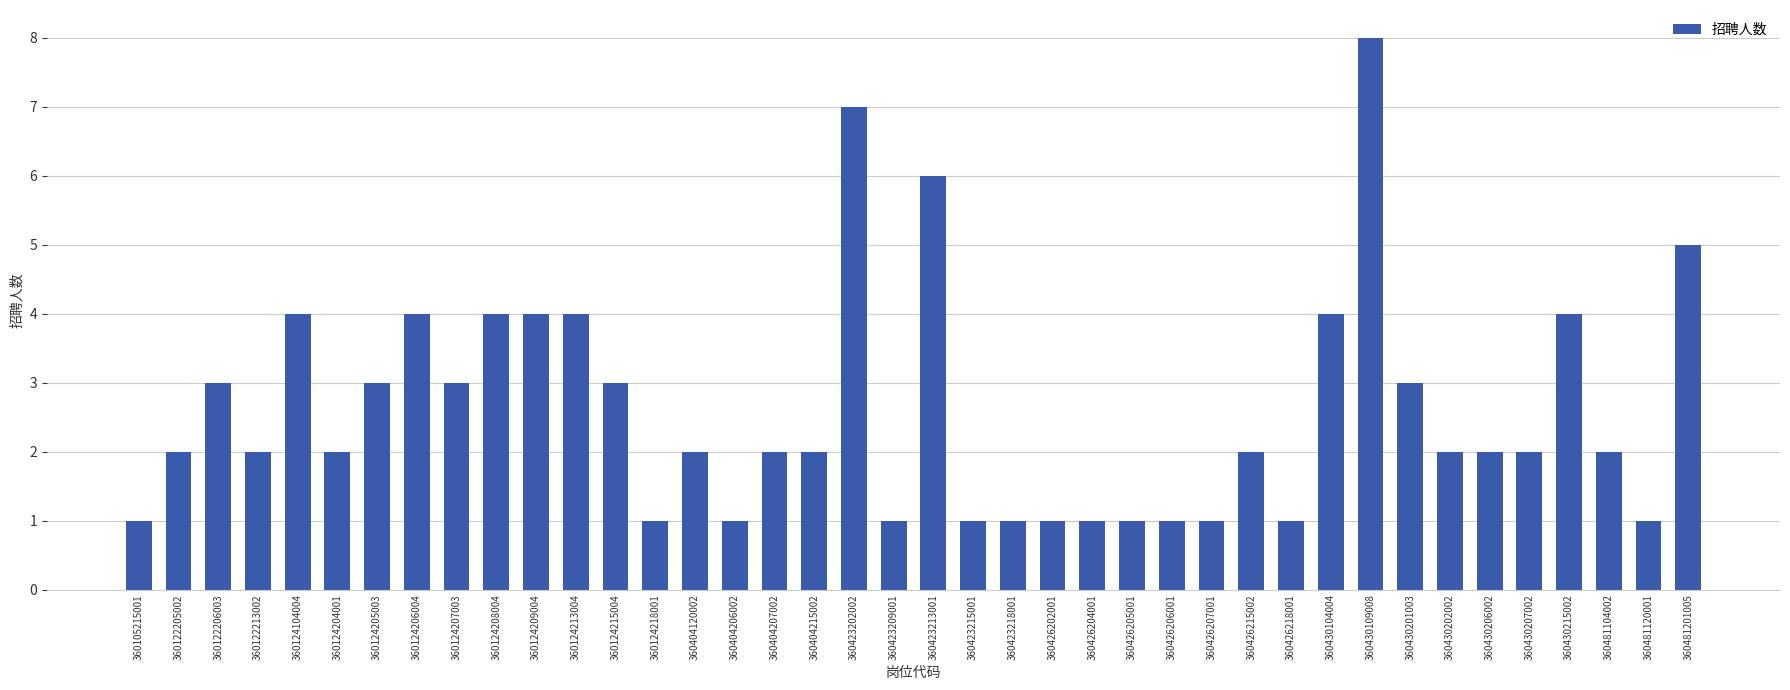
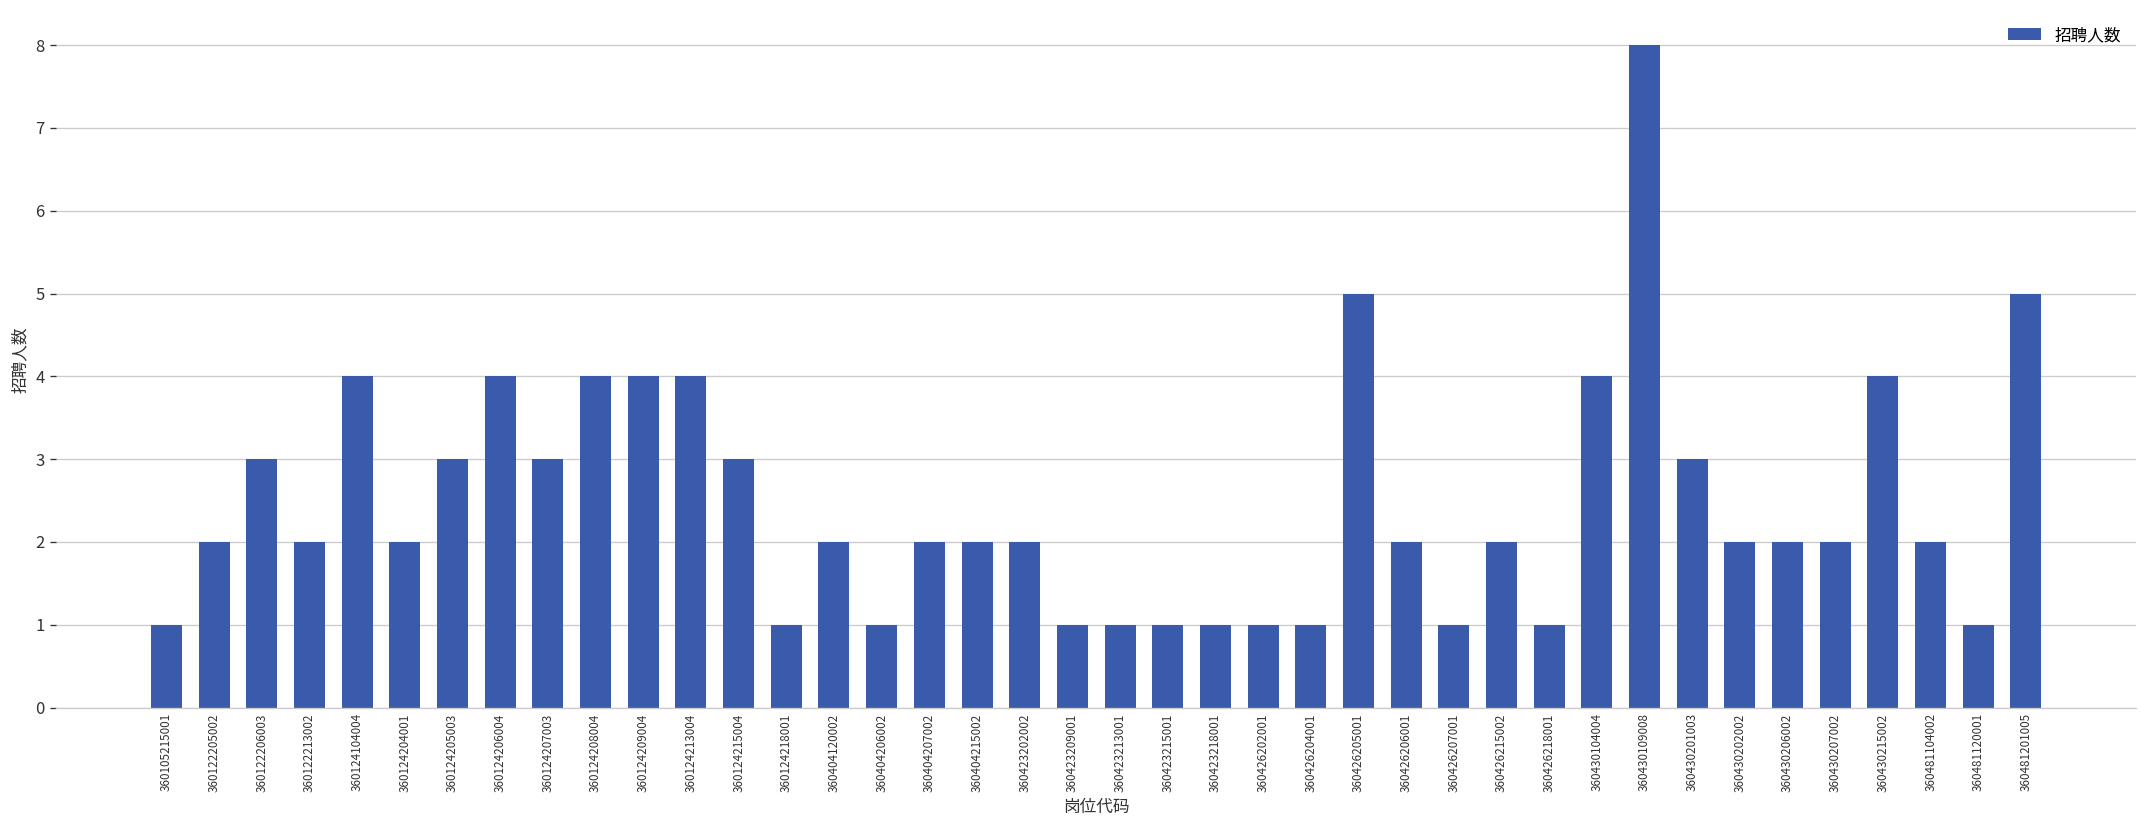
  {
    "360105215001": 1,
    "360122205002": 2,
    "360122206003": 3,
    "360122213002": 2,
    "360124104004": 4,
    "360124204001": 2,
    "360124205003": 3,
    "360124206004": 4,
    "360124207003": 3,
    "360124208004": 4,
    "360124209004": 4,
    "360124213004": 4,
    "360124215004": 3,
    "360124218001": 1,
    "360404120002": 2,
    "360404206002": 1,
    "360404207002": 2,
    "360404215002": 2,
-   "360423202002": 7,
+   "360423202002": 2,
    "360423209001": 1,
-   "360423213001": 6,
+   "360423213001": 1,
    "360423215001": 1,
    "360423218001": 1,
    "360426202001": 1,
    "360426204001": 1,
-   "360426205001": 1,
-   "360426206001": 1,
+   "360426205001": 5,
+   "360426206001": 2,
    "360426207001": 1,
    "360426215002": 2,
    "360426218001": 1,
    "360430104004": 4,
    "360430109008": 8,
    "360430201003": 3,
    "360430202002": 2,
    "360430206002": 2,
    "360430207002": 2,
    "360430215002": 4,
    "360481104002": 2,
    "360481120001": 1,
    "360481201005": 5
  }
